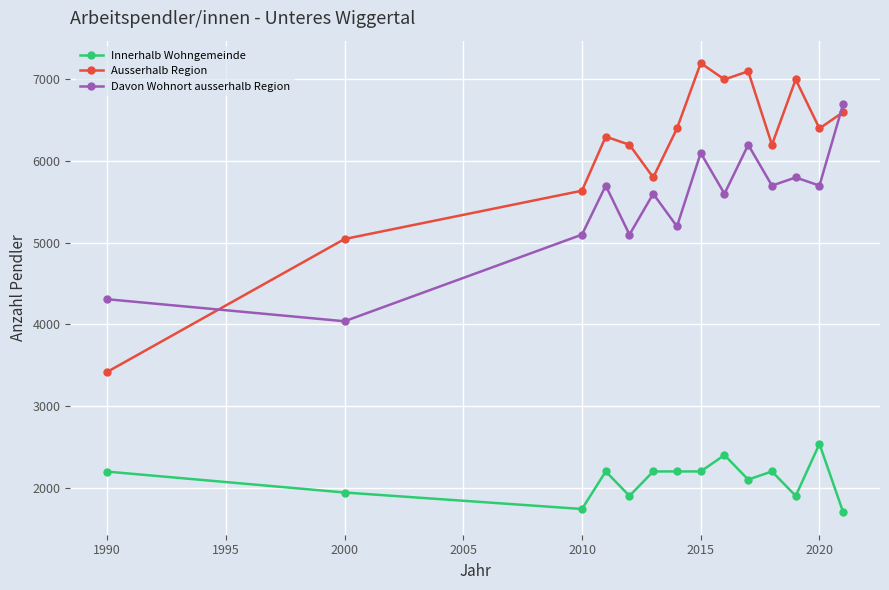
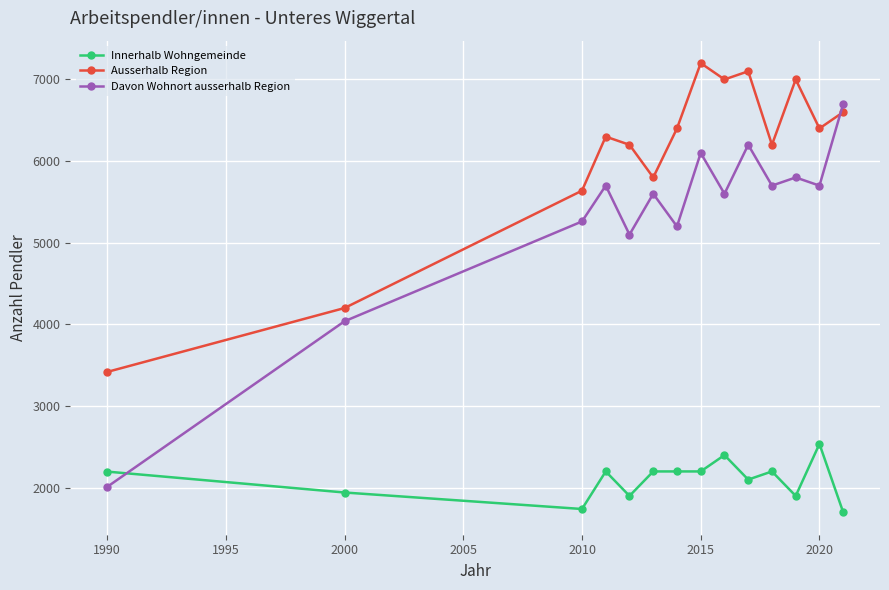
  {
    "Innerhalb Wohngemeinde": {
      "1990": 2200,
      "2000": 1900,
      "2010": 1700,
      "2015": 2200,
      "2020": 2500
    },
    "Ausserhalb Region": {
      "1990": 3400,
-     "2000": 5000,
+     "2000": 4200,
      "2010": 5600,
      "2015": 7200,
      "2020": 6400
    },
    "Davon Wohnort ausserhalb Region": {
-     "1990": 4300,
+     "1990": 2000,
      "2000": 4000,
-     "2010": 5100,
+     "2010": 5300,
      "2015": 6100,
      "2020": 5700
    }
  }
